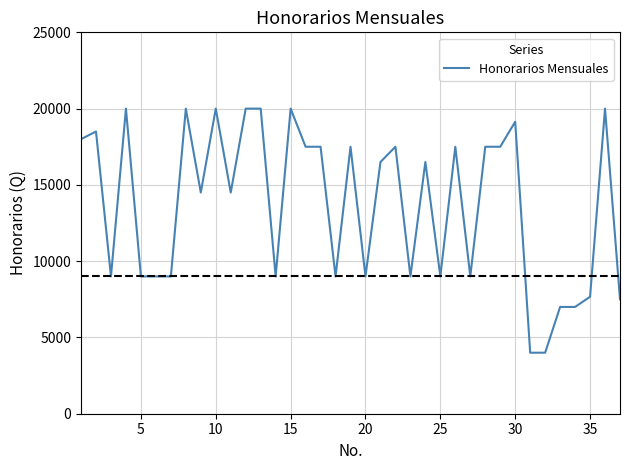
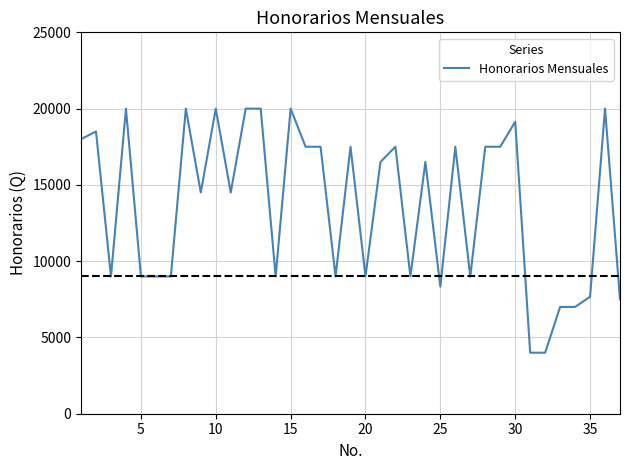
  {
    "5": 9000,
    "10": 20000,
    "15": 20000,
    "20": 9000,
-   "25": 9000,
+   "25": 8300,
    "30": 19100,
    "35": 7700
  }
